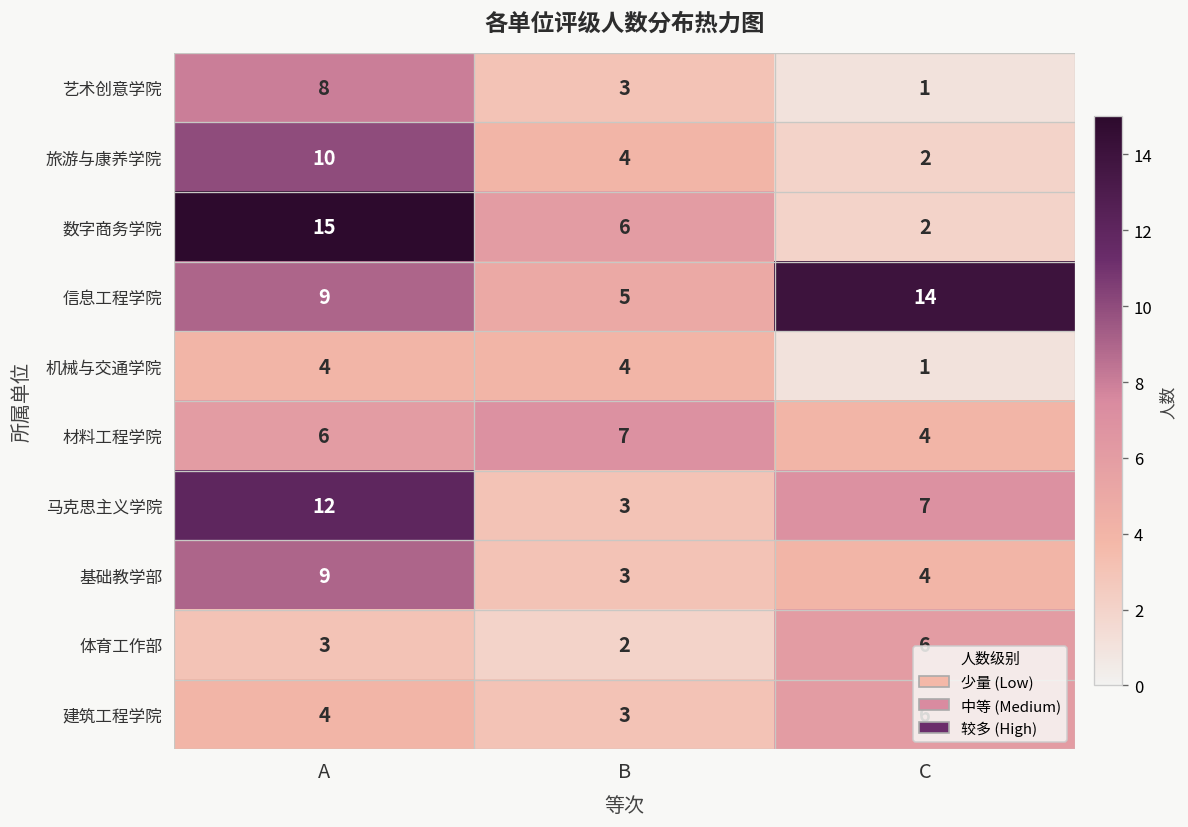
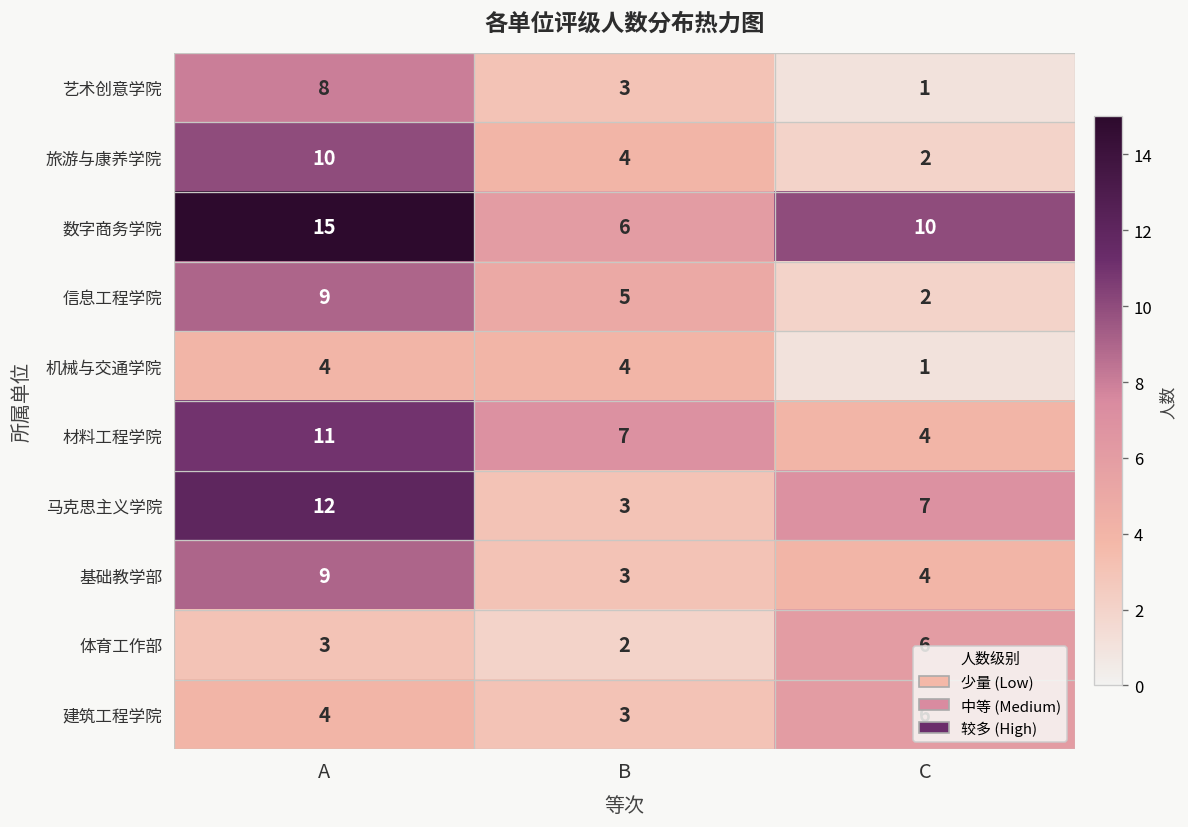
  {
    "艺术创意学院": {
      "A": 8,
      "B": 3,
      "C": 1
    },
    "旅游与康养学院": {
      "A": 10,
      "B": 4,
      "C": 2
    },
    "数字商务学院": {
      "A": 15,
      "B": 6,
-     "C": 2
+     "C": 10
    },
    "信息工程学院": {
      "A": 9,
      "B": 5,
-     "C": 14
+     "C": 2
    },
    "机械与交通学院": {
      "A": 4,
      "B": 4,
      "C": 1
    },
    "材料工程学院": {
-     "A": 6,
+     "A": 11,
      "B": 7,
      "C": 4
    },
    "马克思主义学院": {
      "A": 12,
      "B": 3,
      "C": 7
    },
    "基础教学部": {
      "A": 9,
      "B": 3,
      "C": 4
    },
    "体育工作部": {
      "A": 3,
      "B": 2
    },
    "建筑工程学院": {
      "A": 4,
      "B": 3
    }
  }
